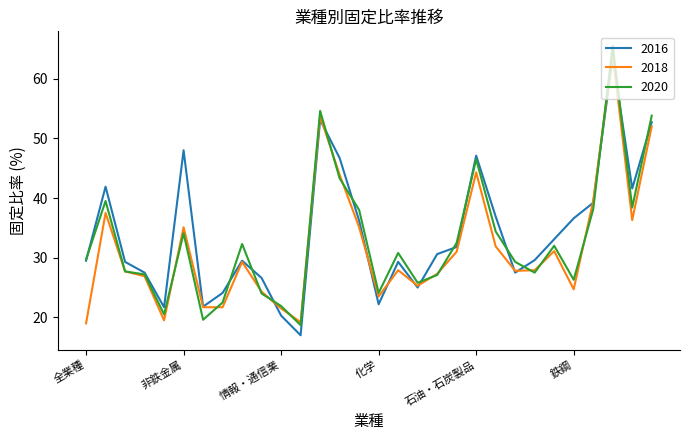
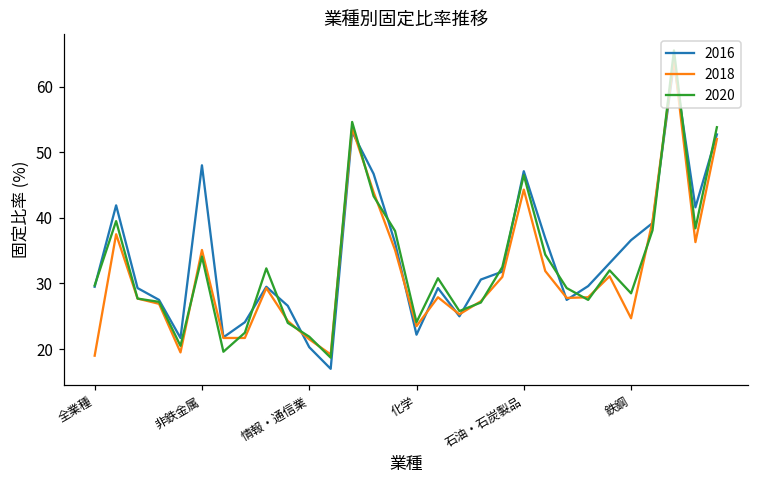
  {
    "2016": {
      "非鉄金属": 48,
      "情報・通信業": 20,
      "化学": 22,
      "石油・石炭製品": 47,
      "鉄鋼": 37
    },
    "2018": {
      "全業種": 19,
      "非鉄金属": 35,
      "化学": 24,
      "石油・石炭製品": 44,
      "鉄鋼": 25
    },
    "2020": {
      "非鉄金属": 34,
      "化学": 24,
      "石油・石炭製品": 47,
-     "鉄鋼": 26
+     "鉄鋼": 29
    }
  }
